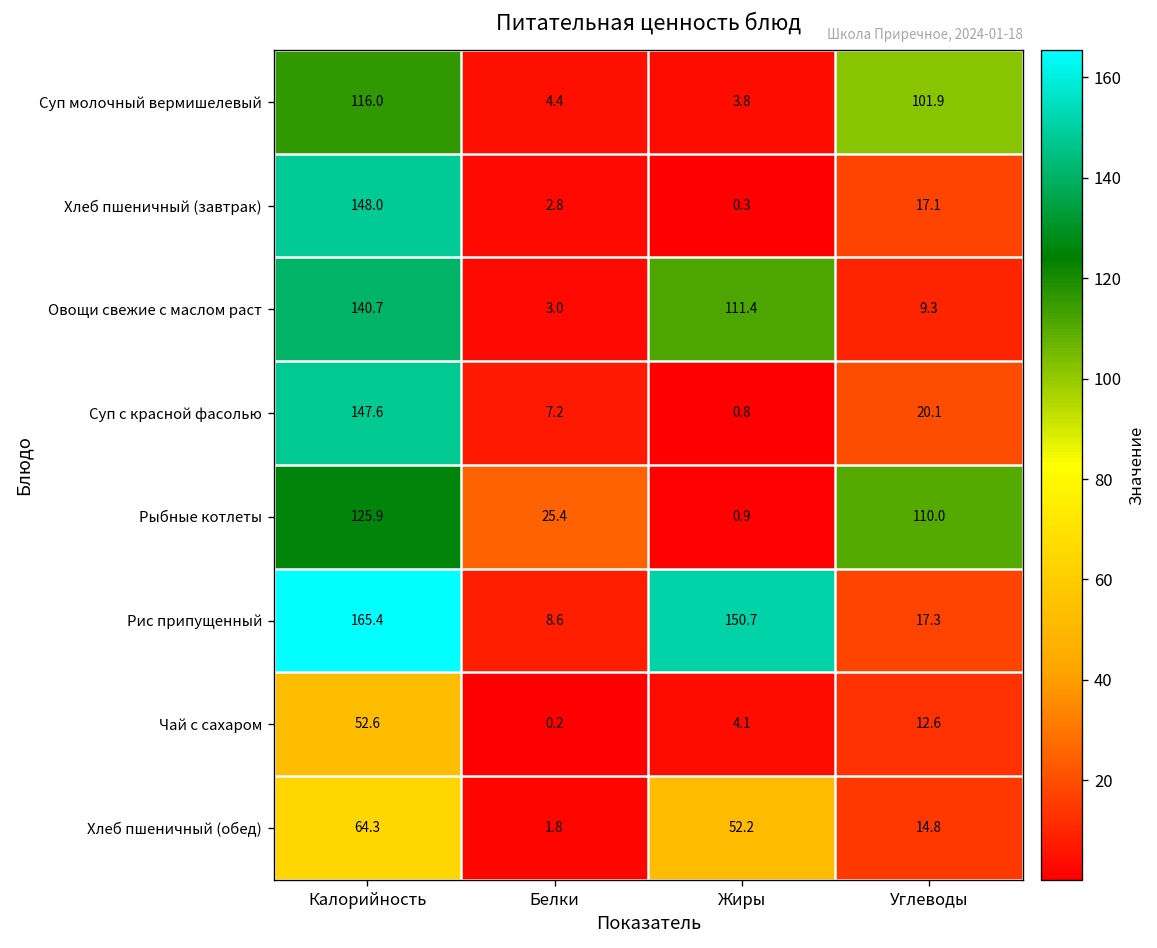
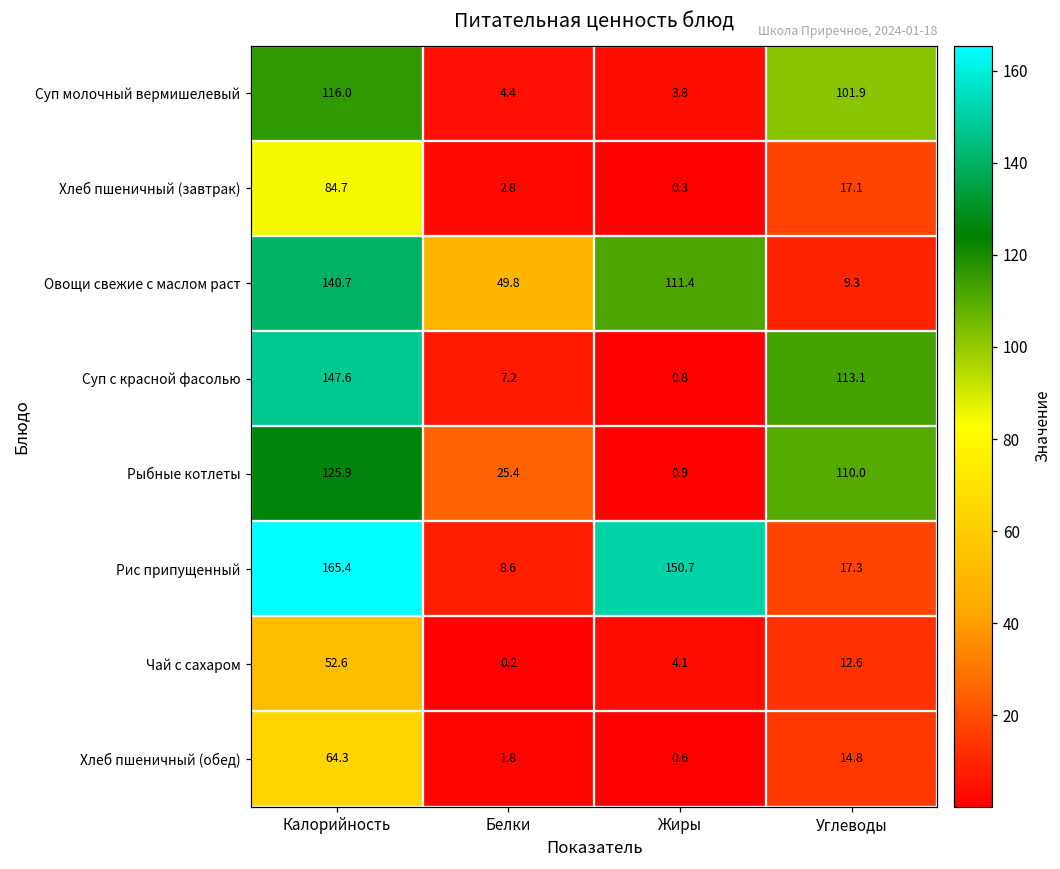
  {
    "Суп молочный вермишелевый": {
      "Калорийность": 116.0,
      "Белки": 4.4,
      "Жиры": 3.8,
      "Углеводы": 101.9
    },
    "Хлеб пшеничный (завтрак)": {
-     "Калорийность": 148.0,
+     "Калорийность": 84.7,
      "Белки": 2.8,
      "Жиры": 0.3,
      "Углеводы": 17.1
    },
    "Овощи свежие с маслом раст": {
      "Калорийность": 140.7,
-     "Белки": 3.0,
+     "Белки": 49.8,
      "Жиры": 111.4,
      "Углеводы": 9.3
    },
    "Суп с красной фасолью": {
      "Калорийность": 147.6,
      "Белки": 7.2,
      "Жиры": 0.8,
-     "Углеводы": 20.1
+     "Углеводы": 113.1
    },
    "Рыбные котлеты": {
      "Калорийность": 125.9,
      "Белки": 25.4,
      "Жиры": 0.9,
      "Углеводы": 110.0
    },
    "Рис припущенный": {
      "Калорийность": 165.4,
      "Белки": 8.6,
      "Жиры": 150.7,
      "Углеводы": 17.3
    },
    "Чай с сахаром": {
      "Калорийность": 52.6,
      "Белки": 0.2,
      "Жиры": 4.1,
      "Углеводы": 12.6
    },
    "Хлеб пшеничный (обед)": {
      "Калорийность": 64.3,
      "Белки": 1.8,
-     "Жиры": 52.2,
+     "Жиры": 0.6,
      "Углеводы": 14.8
    }
  }
